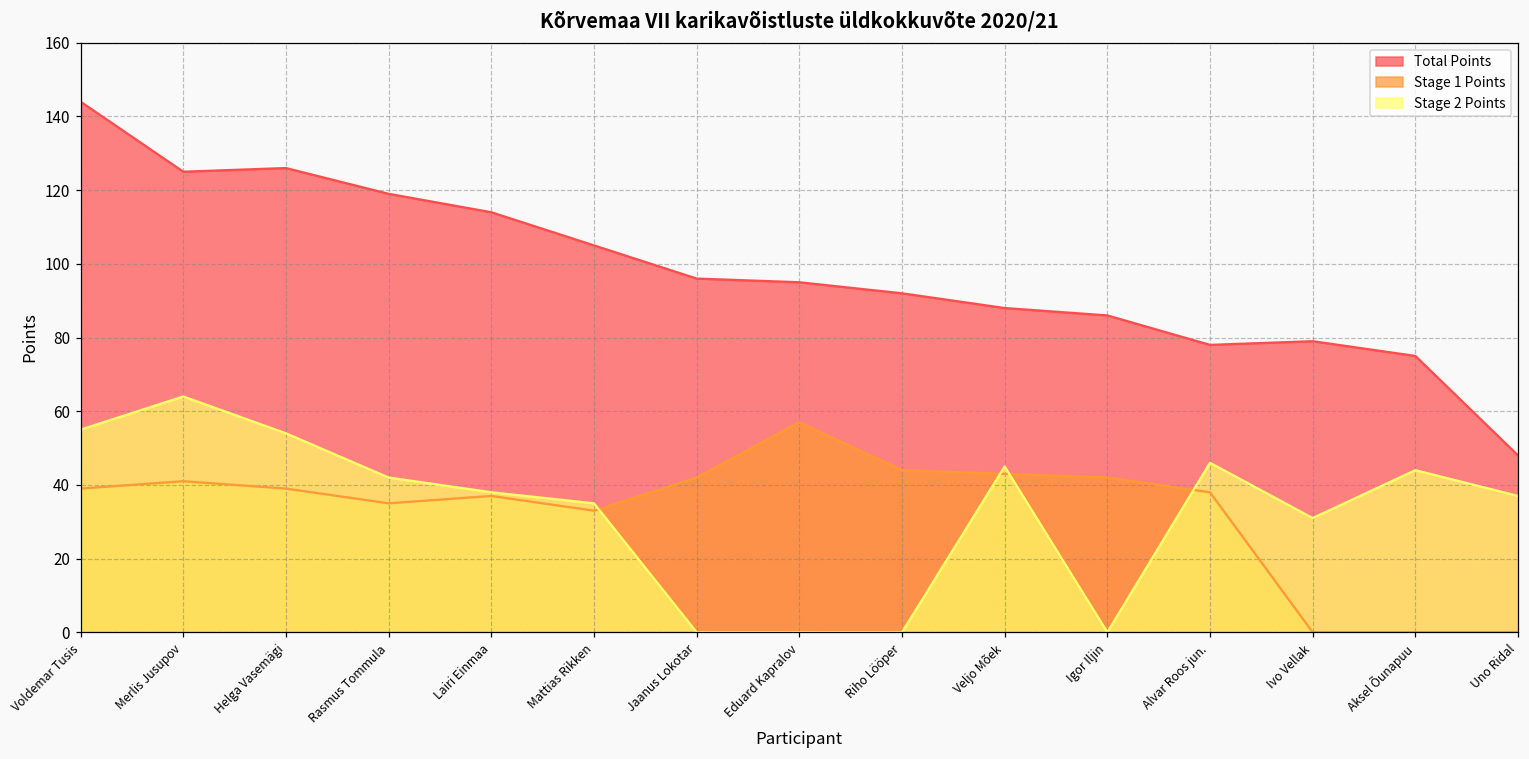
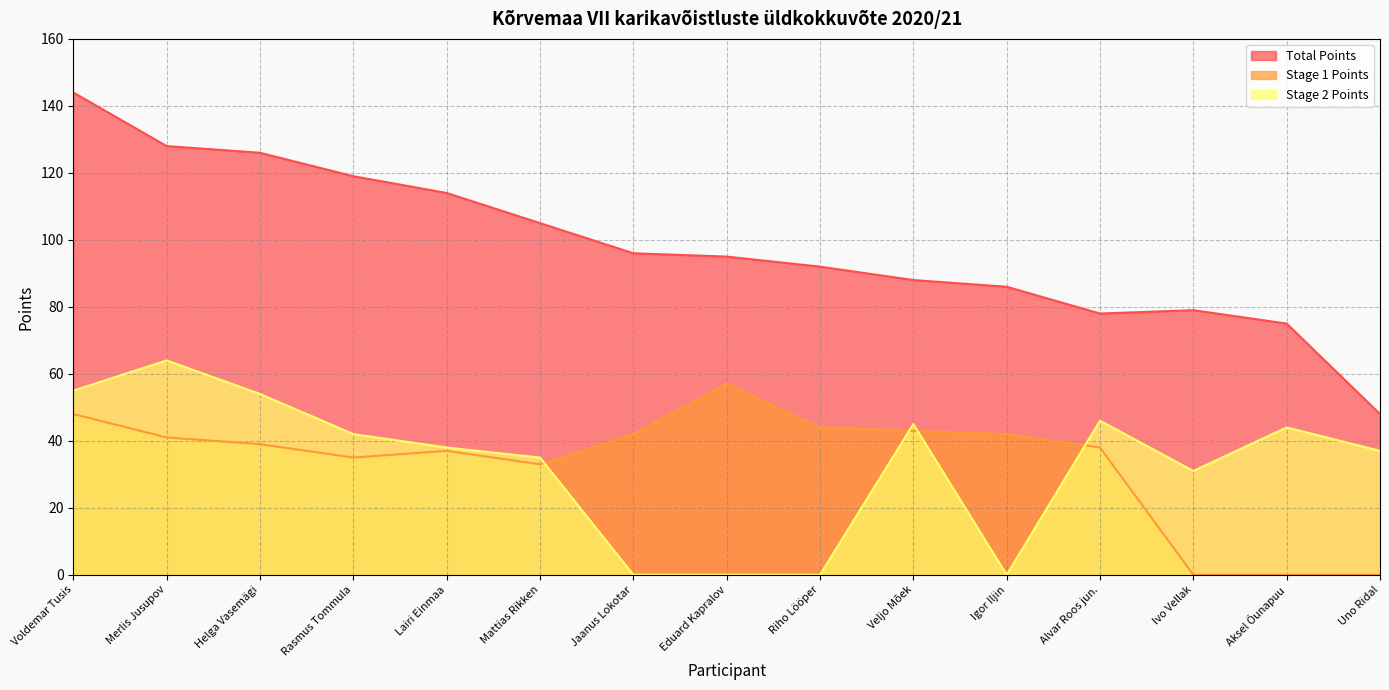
  {
    "Total Points": {
      "Voldemar Tusis": 144,
-     "Merlis Jusupov": 125,
+     "Merlis Jusupov": 128,
      "Helga Vasemägi": 126,
      "Rasmus Tommula": 119,
      "Lairi Einmaa": 114,
      "Mattias Rikken": 105,
      "Jaanus Lokotar": 96,
      "Eduard Kapralov": 95,
      "Riho Lööper": 92,
      "Veljo Mõek": 88,
      "Igor Iljin": 86,
      "Alvar Roos jun.": 78,
      "Ivo Vellak": 79,
      "Aksel Õunapuu": 75,
      "Uno Ridal": 48
    },
    "Stage 1 Points": {
-     "Voldemar Tusis": 39,
+     "Voldemar Tusis": 48,
      "Merlis Jusupov": 41,
      "Helga Vasemägi": 39,
      "Rasmus Tommula": 35,
      "Lairi Einmaa": 37,
      "Mattias Rikken": 33,
      "Jaanus Lokotar": 42,
      "Eduard Kapralov": 57,
      "Riho Lööper": 44,
      "Veljo Mõek": 43,
      "Igor Iljin": 42,
      "Alvar Roos jun.": 38,
      "Ivo Vellak": 0,
      "Aksel Õunapuu": 0,
      "Uno Ridal": 0
    },
    "Stage 2 Points": {
      "Voldemar Tusis": 55,
      "Merlis Jusupov": 64,
      "Helga Vasemägi": 54,
      "Rasmus Tommula": 42,
      "Lairi Einmaa": 38,
      "Mattias Rikken": 35,
      "Jaanus Lokotar": 0,
      "Eduard Kapralov": 0,
      "Riho Lööper": 0,
      "Veljo Mõek": 45,
      "Igor Iljin": 0,
      "Alvar Roos jun.": 46,
      "Ivo Vellak": 31,
      "Aksel Õunapuu": 44,
      "Uno Ridal": 37
    }
  }
